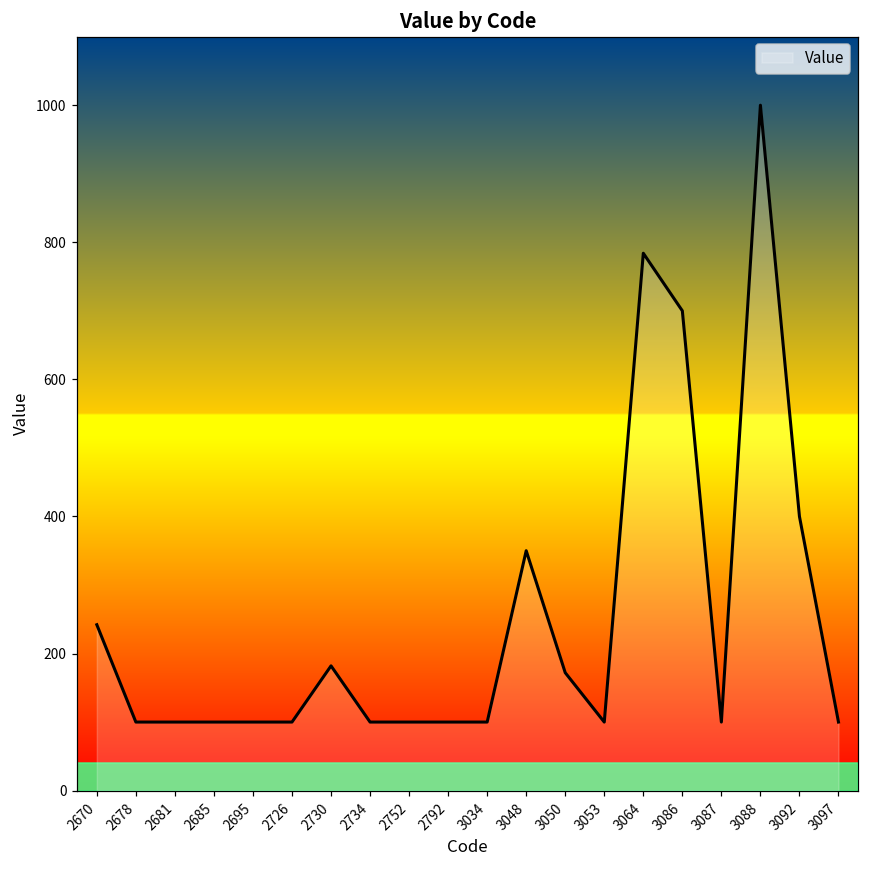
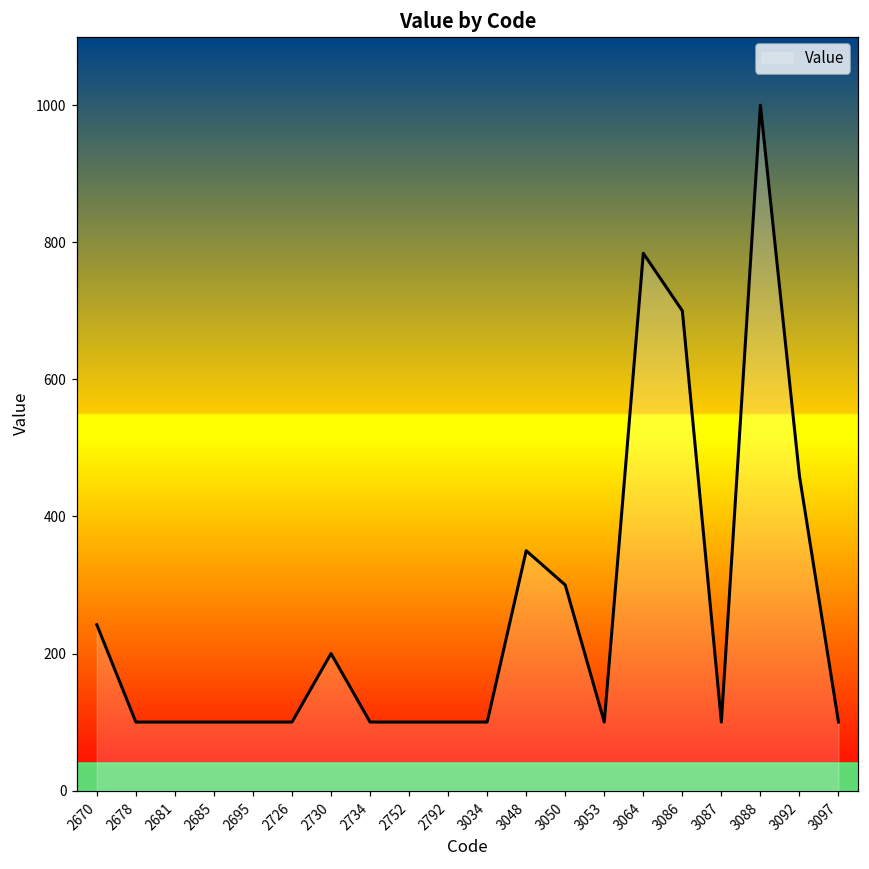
  {
    "2670": 240,
    "2678": 100,
    "2681": 100,
    "2685": 100,
    "2695": 100,
    "2726": 100,
-   "2730": 180,
+   "2730": 200,
    "2734": 100,
    "2752": 100,
    "2792": 100,
    "3034": 100,
    "3048": 350,
-   "3050": 170,
+   "3050": 300,
    "3053": 100,
    "3064": 780,
    "3086": 700,
    "3087": 100,
    "3088": 1000,
-   "3092": 400,
+   "3092": 460,
    "3097": 100
  }
